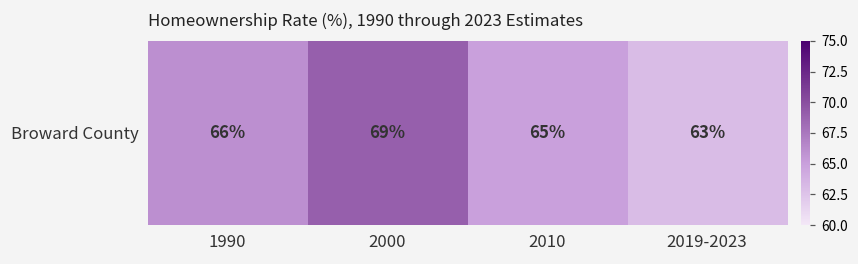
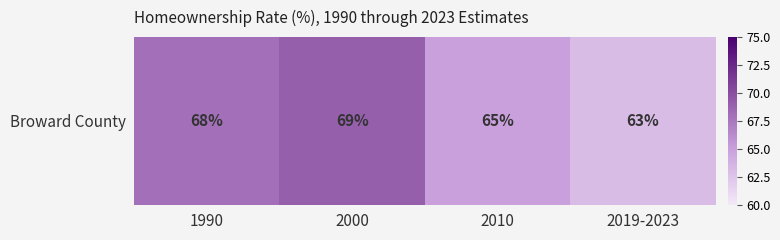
  {
    "Broward County": {
-     "1990": "66%",
+     "1990": "68%",
      "2000": "69%",
      "2010": "65%",
      "2019-2023": "63%"
    }
  }
